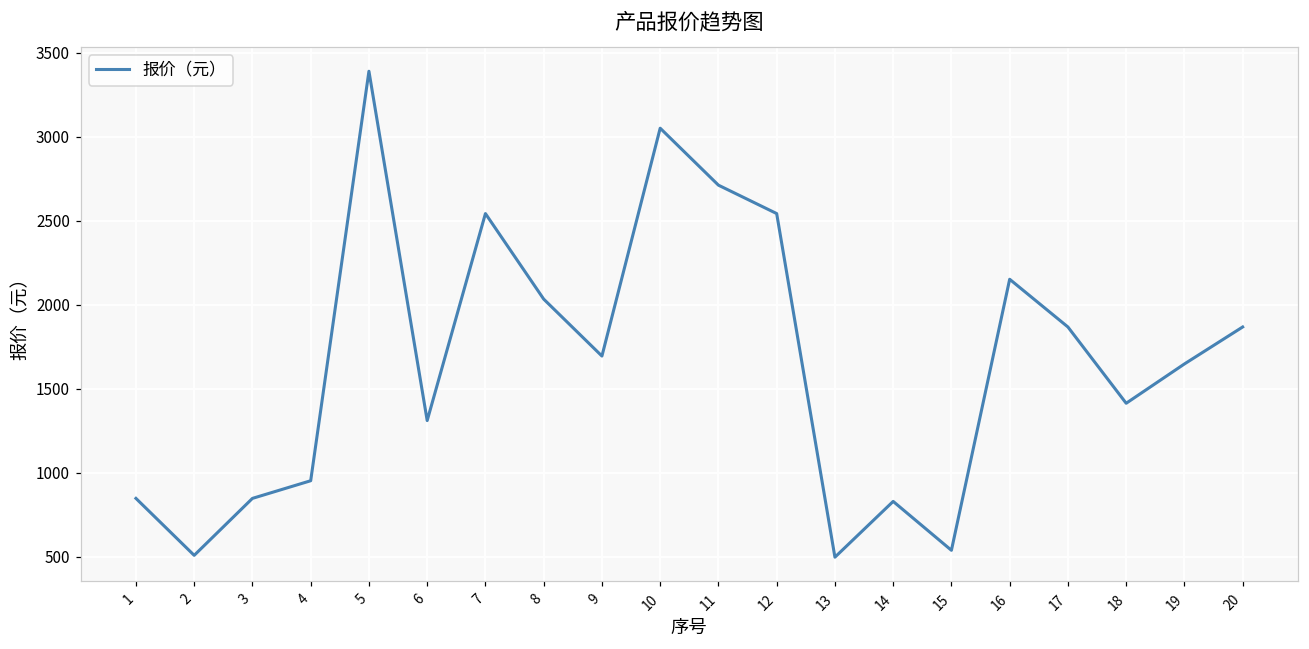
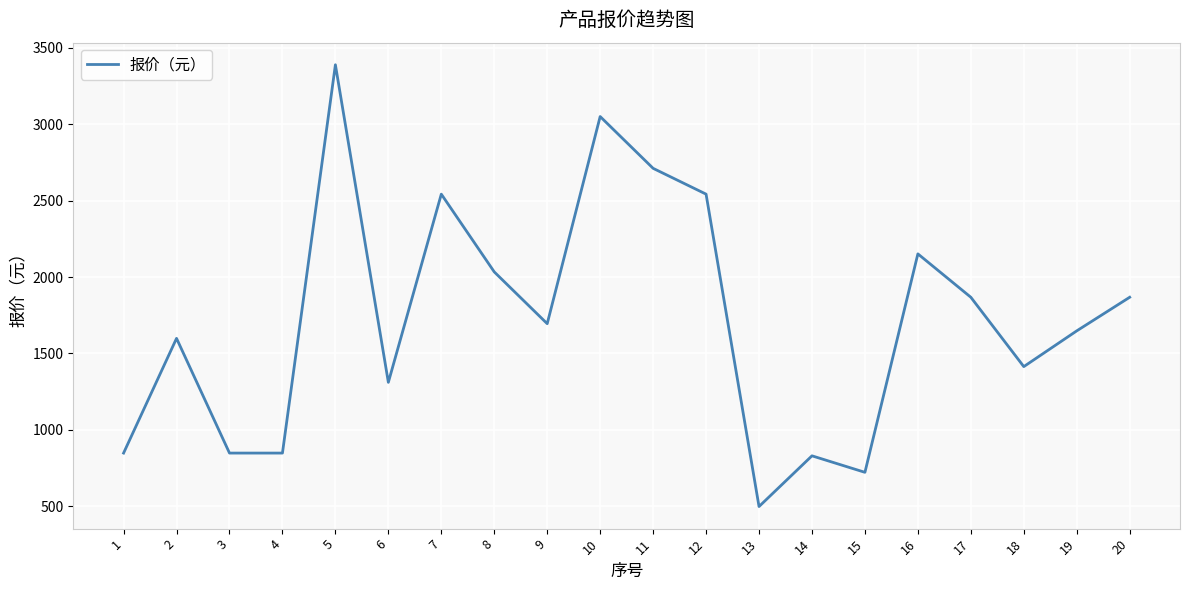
  {
    "1": 850,
-   "2": 510,
+   "2": 1600,
    "3": 850,
-   "4": 950,
+   "4": 850,
    "5": 3390,
    "6": 1310,
    "7": 2540,
    "8": 2030,
    "9": 1700,
    "10": 3050,
    "11": 2710,
    "12": 2540,
    "13": 500,
    "14": 830,
-   "15": 540,
+   "15": 720,
    "16": 2150,
    "17": 1870,
    "18": 1410,
    "19": 1650,
    "20": 1870
  }
